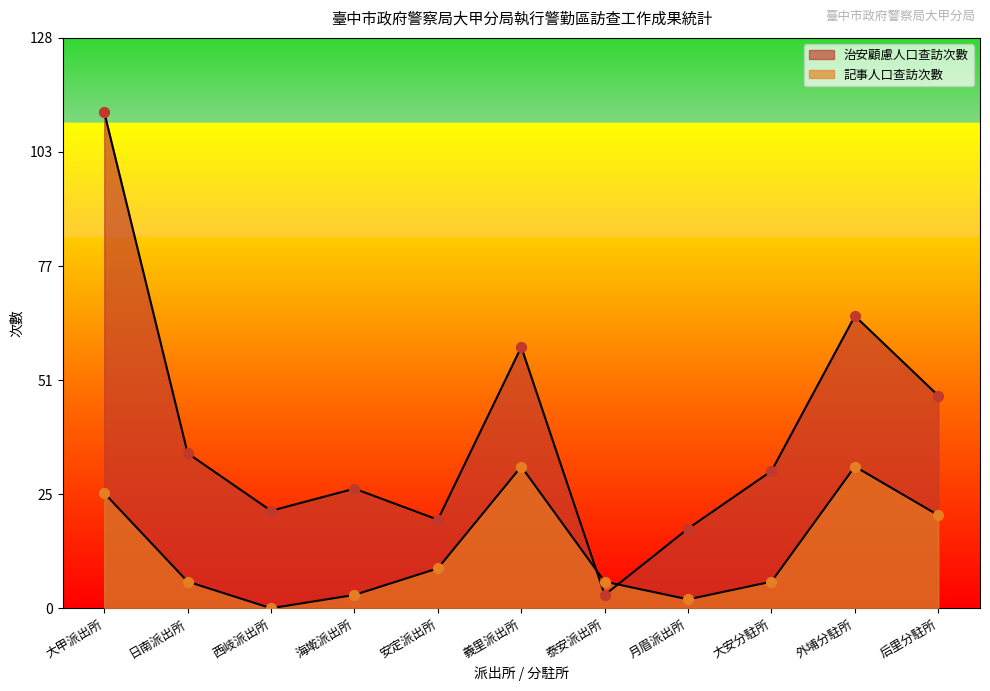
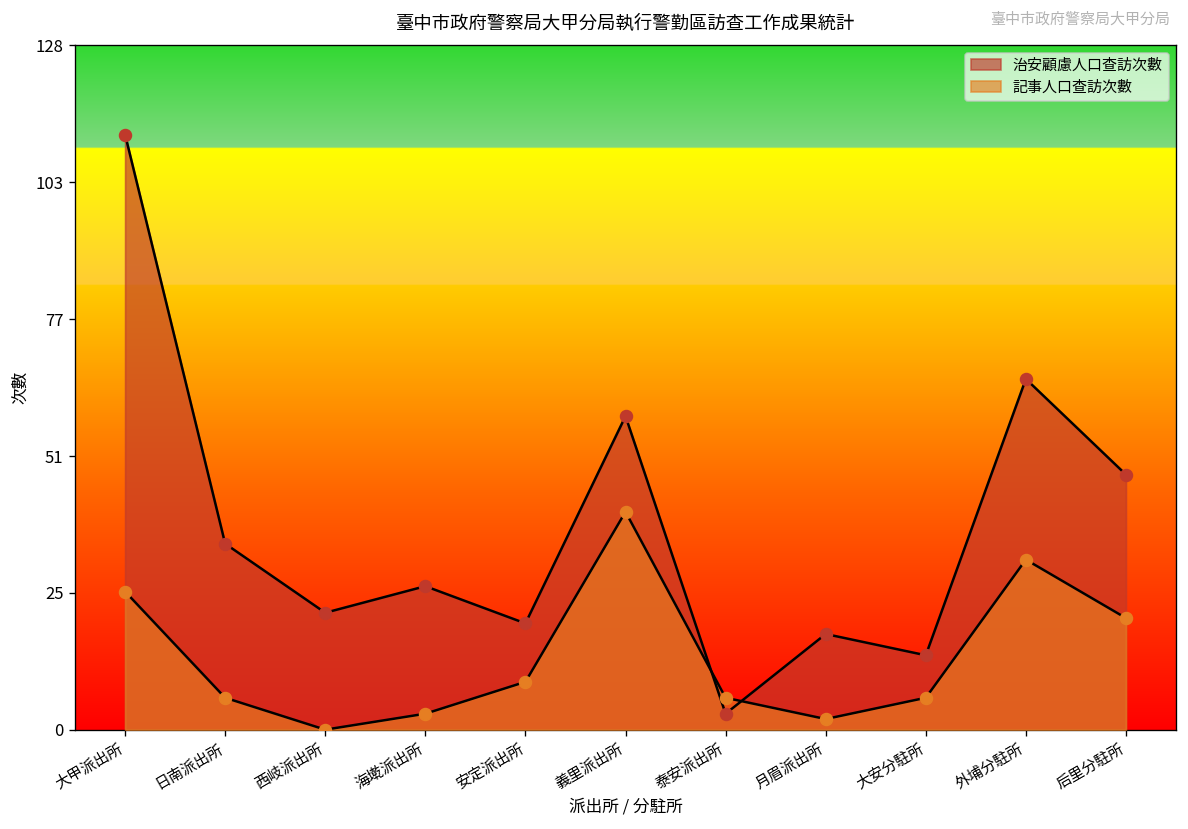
  {
    "治安顧慮人口查訪次數": {
      "大甲派出所": 112,
      "日南派出所": 35,
      "西岐派出所": 22,
      "海墘派出所": 27,
      "安定派出所": 20,
      "義里派出所": 59,
      "泰安派出所": 3,
      "月眉派出所": 18,
-     "大安分駐所": 31,
+     "大安分駐所": 14,
      "外埔分駐所": 66,
      "后里分駐所": 48
    },
    "記事人口查訪次數": {
      "大甲派出所": 26,
      "日南派出所": 6,
      "西岐派出所": 0,
      "海墘派出所": 3,
      "安定派出所": 9,
-     "義里派出所": 32,
+     "義里派出所": 41,
      "泰安派出所": 6,
      "月眉派出所": 2,
      "大安分駐所": 6,
      "外埔分駐所": 32,
      "后里分駐所": 21
    }
  }
